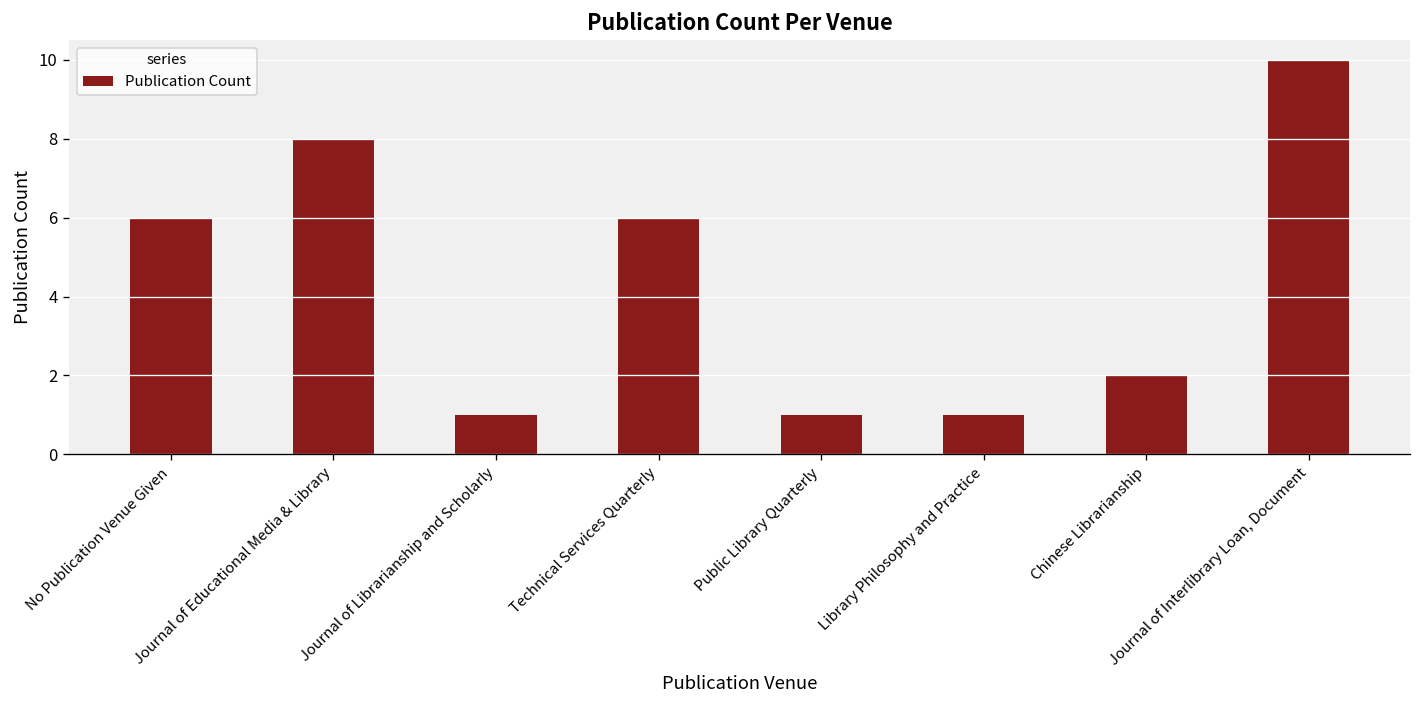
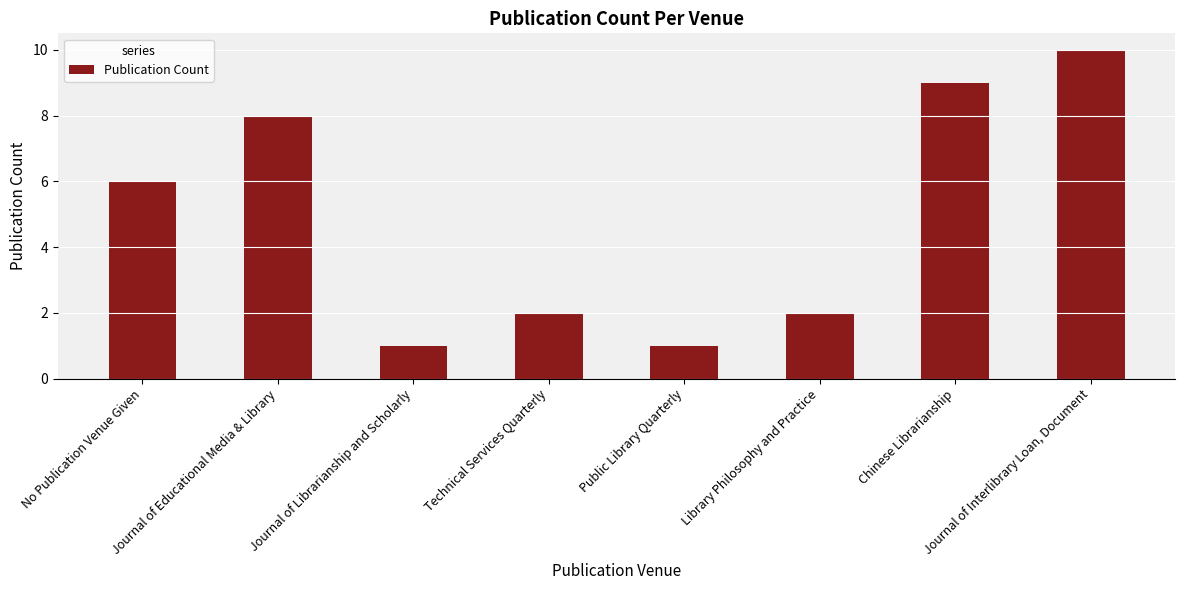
  {
    "No Publication Venue Given": 6,
    "Journal of Educational Media & Library": 8,
    "Journal of Librarianship and Scholarly": 1,
-   "Technical Services Quarterly": 6,
+   "Technical Services Quarterly": 2,
    "Public Library Quarterly": 1,
-   "Library Philosophy and Practice": 1,
-   "Chinese Librarianship": 2,
+   "Library Philosophy and Practice": 2,
+   "Chinese Librarianship": 9,
    "Journal of Interlibrary Loan, Document": 10
  }
